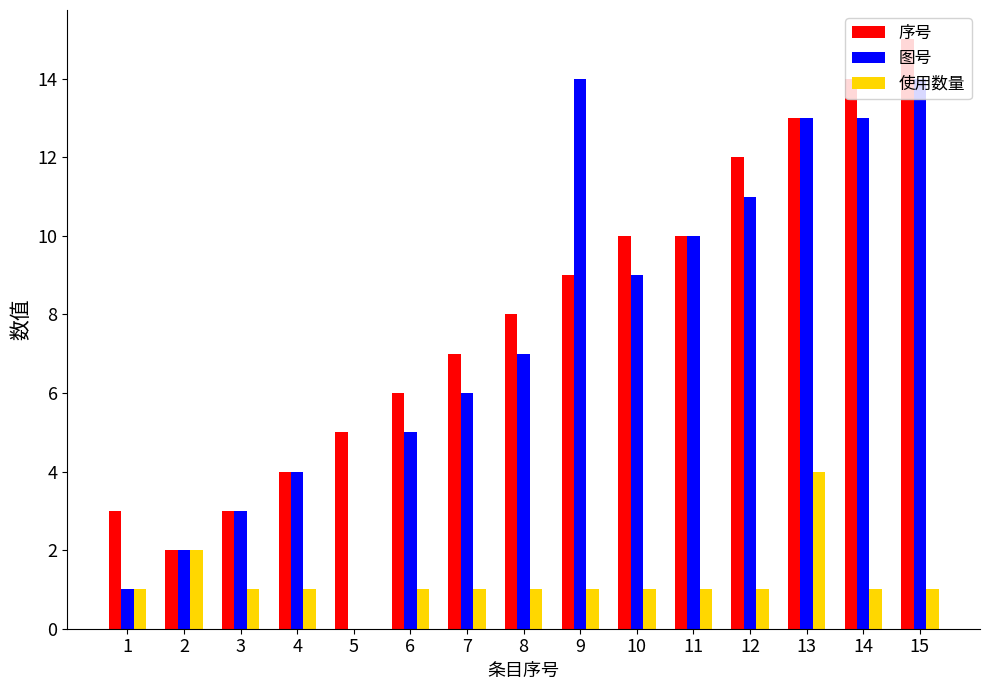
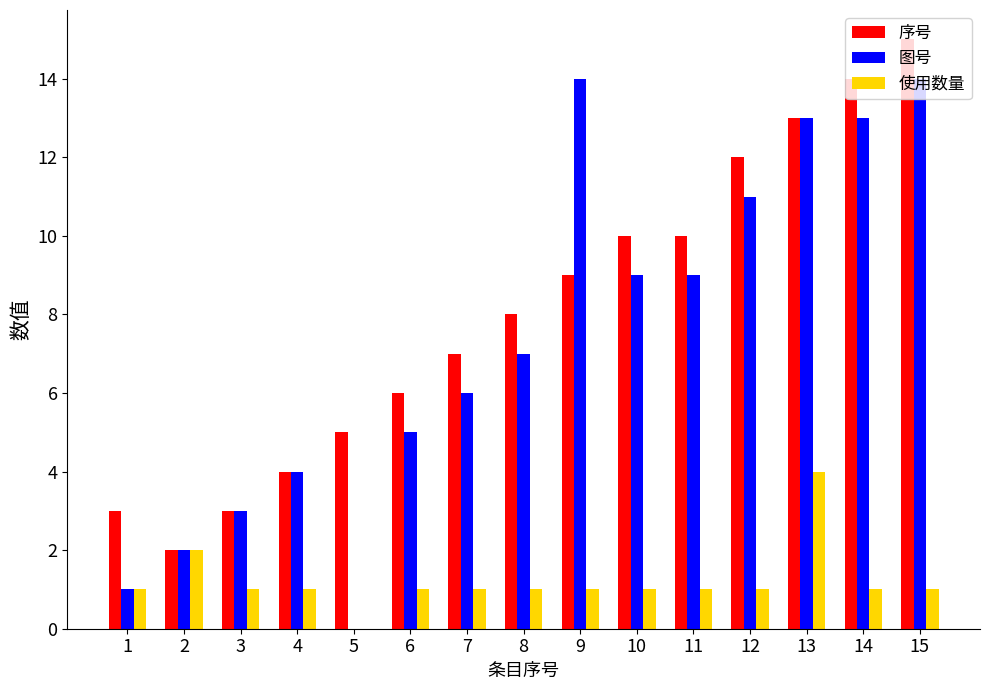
  {
    "序号": {
      "1": 3,
      "2": 2,
      "3": 3,
      "4": 4,
      "5": 5,
      "6": 6,
      "7": 7,
      "8": 8,
      "9": 9,
      "10": 10,
      "11": 10,
      "12": 12,
      "13": 13
    },
    "图号": {
      "1": 1,
      "2": 2,
      "3": 3,
      "4": 4,
      "5": 0,
      "6": 5,
      "7": 6,
      "8": 7,
      "9": 14,
      "10": 9,
-     "11": 10,
+     "11": 9,
      "12": 11,
      "13": 13,
      "14": 13
    },
    "使用数量": {
      "1": 1,
      "2": 2,
      "3": 1,
      "4": 1,
      "5": 0,
      "6": 1,
      "7": 1,
      "8": 1,
      "9": 1,
      "10": 1,
      "11": 1,
      "12": 1,
      "13": 4,
      "14": 1,
      "15": 1
    }
  }
